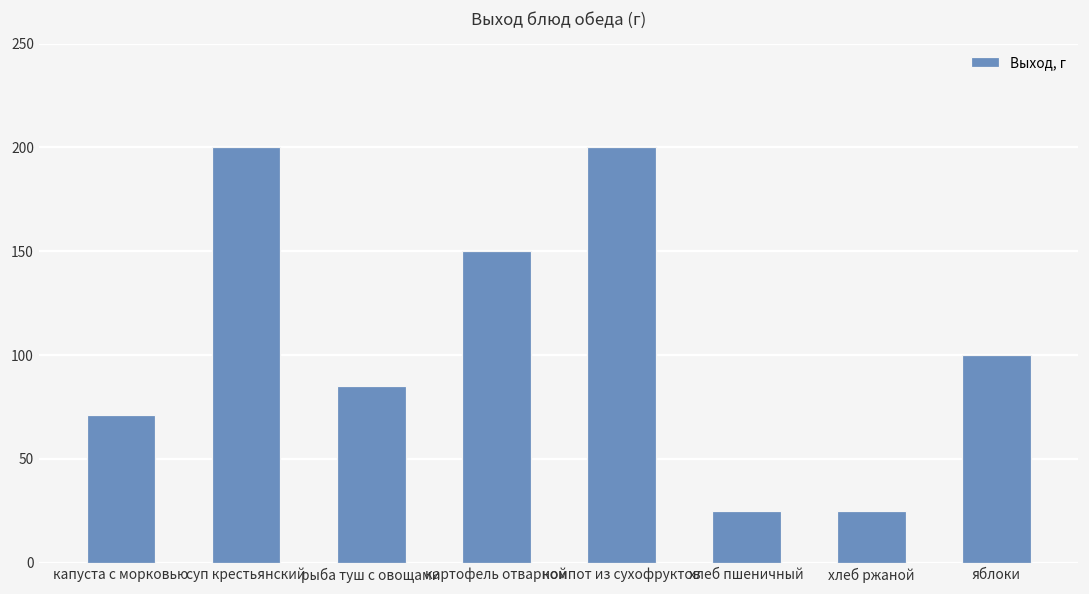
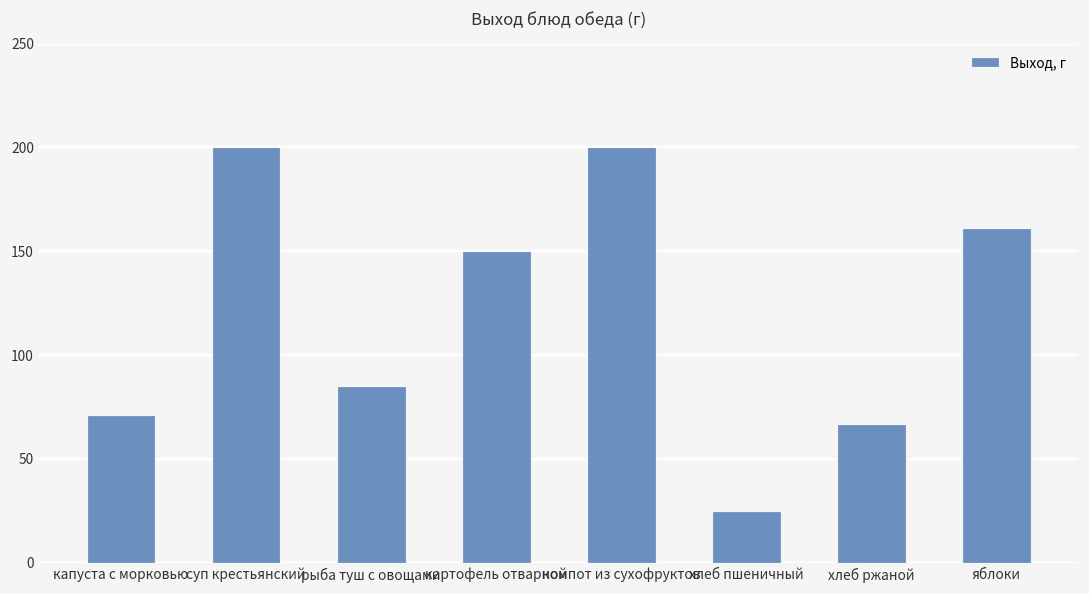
  {
    "капуста с морковью": 71,
    "суп крестьянский": 200,
    "рыба туш с овощами": 85,
    "хлеб пшеничный": 25,
-   "хлеб ржаной": 25,
-   "яблоки": 100
+   "хлеб ржаной": 67,
+   "яблоки": 161
  }
